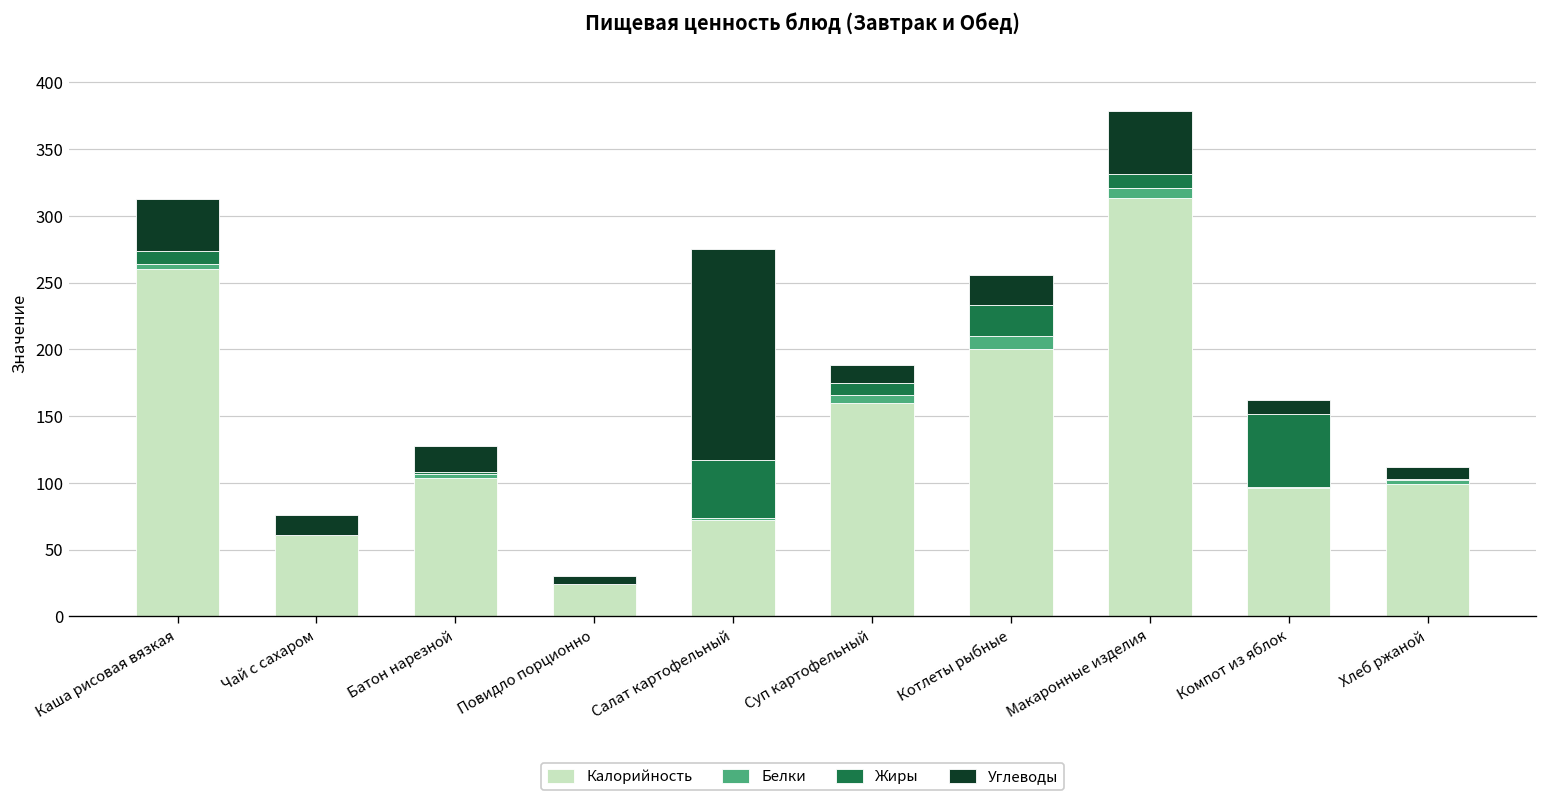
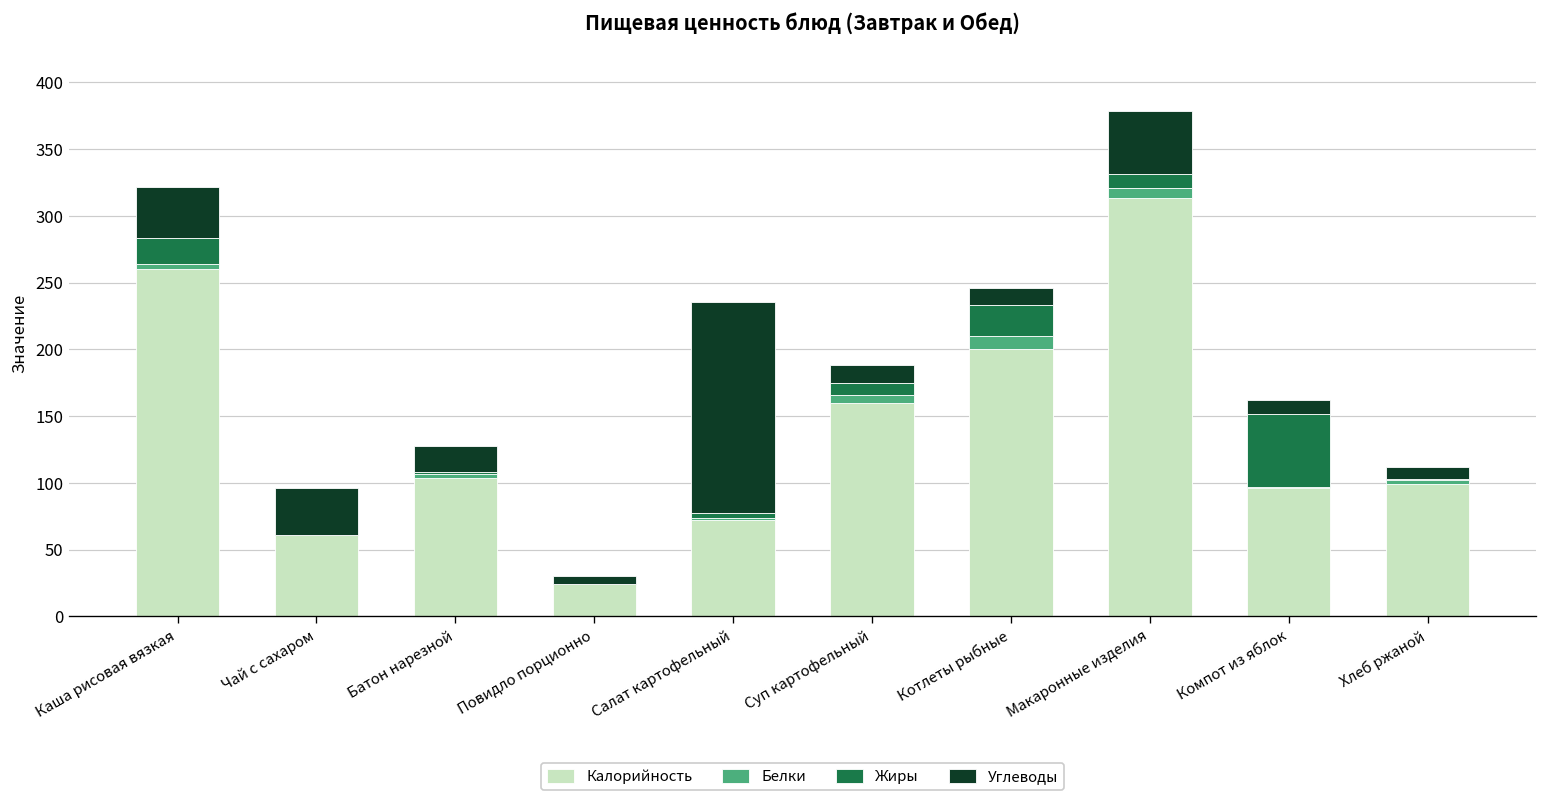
  {
    "Калорийность": {
      "Каша рисовая вязкая": 261,
      "Чай с сахаром": 61,
      "Батон нарезной": 104,
      "Повидло порционно": 24,
      "Салат картофельный": 72,
      "Суп картофельный": 159,
      "Котлеты рыбные": 200,
      "Макаронные изделия": 313,
      "Компот из яблок": 96,
      "Хлеб ржаной": 99
    },
    "Белки": {
      "Каша рисовая вязкая": 3,
      "Батон нарезной": 3,
      "Повидло порционно": 0,
      "Суп картофельный": 6,
      "Котлеты рыбные": 10,
      "Макаронные изделия": 8,
      "Хлеб ржаной": 3
    },
    "Жиры": {
-     "Каша рисовая вязкая": 10,
+     "Каша рисовая вязкая": 19,
      "Чай с сахаром": 0,
      "Повидло порционно": 0,
-     "Салат картофельный": 44,
+     "Салат картофельный": 4,
      "Суп картофельный": 9,
      "Котлеты рыбные": 23,
      "Макаронные изделия": 10,
      "Компот из яблок": 55
    },
    "Углеводы": {
      "Каша рисовая вязкая": 39,
-     "Чай с сахаром": 15,
+     "Чай с сахаром": 35,
      "Батон нарезной": 20,
      "Повидло порционно": 6,
      "Салат картофельный": 158,
      "Суп картофельный": 14,
-     "Котлеты рыбные": 22,
+     "Котлеты рыбные": 13,
      "Макаронные изделия": 47,
      "Компот из яблок": 10,
      "Хлеб ржаной": 9
    }
  }
